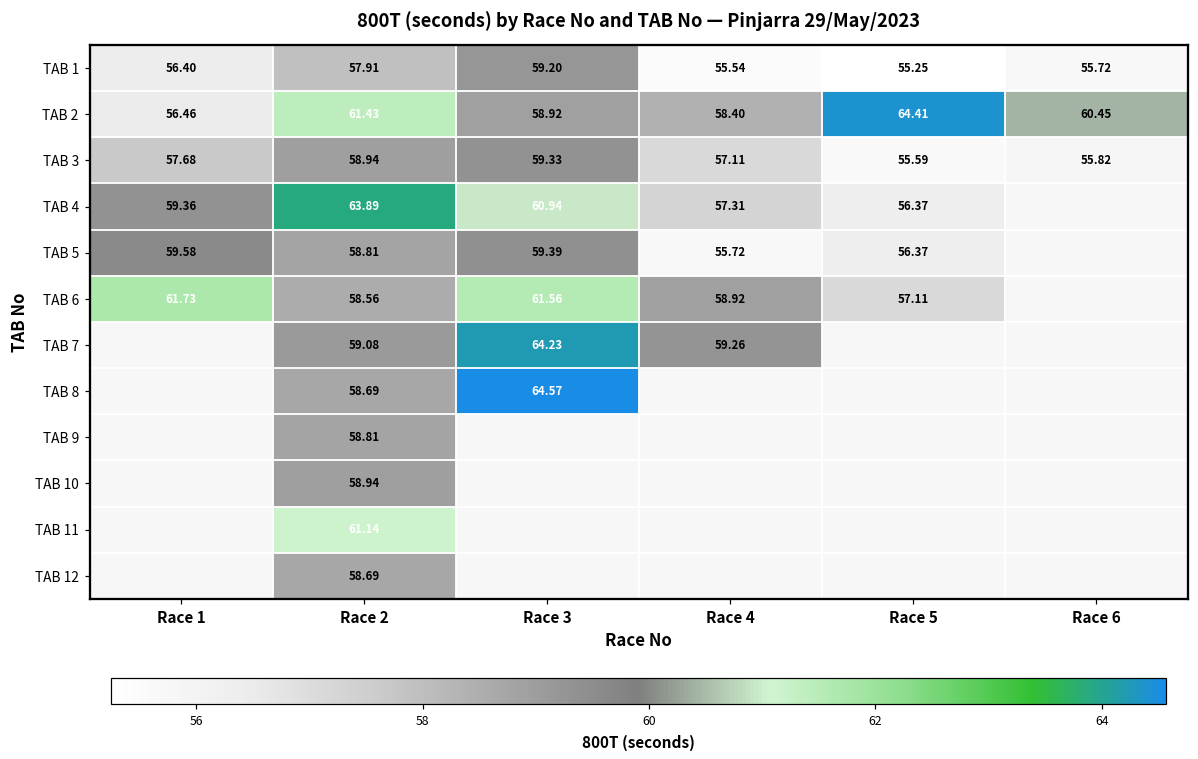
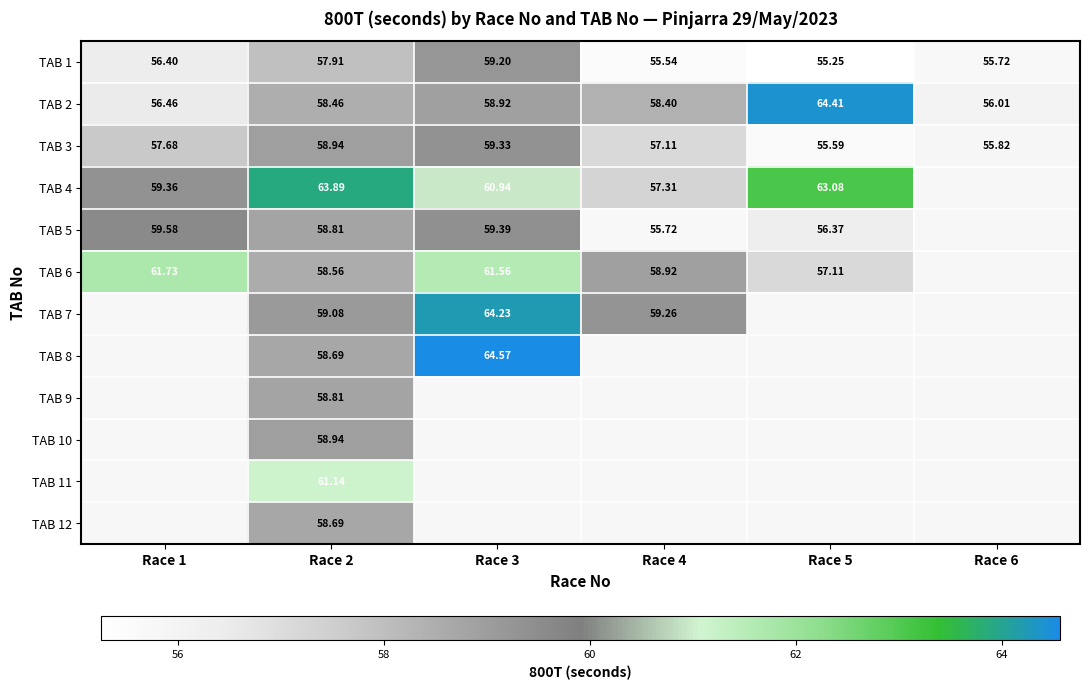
  {
    "TAB 1": {
      "Race 1": 56.40,
      "Race 2": 57.91,
      "Race 3": 59.20,
      "Race 4": 55.54,
      "Race 5": 55.25,
      "Race 6": 55.72
    },
    "TAB 2": {
      "Race 1": 56.46,
-     "Race 2": 61.43,
+     "Race 2": 58.46,
      "Race 3": 58.92,
      "Race 4": 58.40,
      "Race 5": 64.41,
-     "Race 6": 60.45
+     "Race 6": 56.01
    },
    "TAB 3": {
      "Race 1": 57.68,
      "Race 2": 58.94,
      "Race 3": 59.33,
      "Race 4": 57.11,
      "Race 5": 55.59,
      "Race 6": 55.82
    },
    "TAB 4": {
      "Race 1": 59.36,
      "Race 2": 63.89,
      "Race 3": 60.94,
      "Race 4": 57.31,
-     "Race 5": 56.37
+     "Race 5": 63.08
    },
    "TAB 5": {
      "Race 1": 59.58,
      "Race 2": 58.81,
      "Race 3": 59.39,
      "Race 4": 55.72,
      "Race 5": 56.37
    },
    "TAB 6": {
      "Race 1": 61.73,
      "Race 2": 58.56,
      "Race 3": 61.56,
      "Race 4": 58.92,
      "Race 5": 57.11
    },
    "TAB 7": {
      "Race 2": 59.08,
      "Race 3": 64.23,
      "Race 4": 59.26
    },
    "TAB 8": {
      "Race 2": 58.69,
      "Race 3": 64.57
    },
    "TAB 9": {
      "Race 2": 58.81
    },
    "TAB 10": {
      "Race 2": 58.94
    },
    "TAB 11": {
      "Race 2": 61.14
    },
    "TAB 12": {
      "Race 2": 58.69
    }
  }
